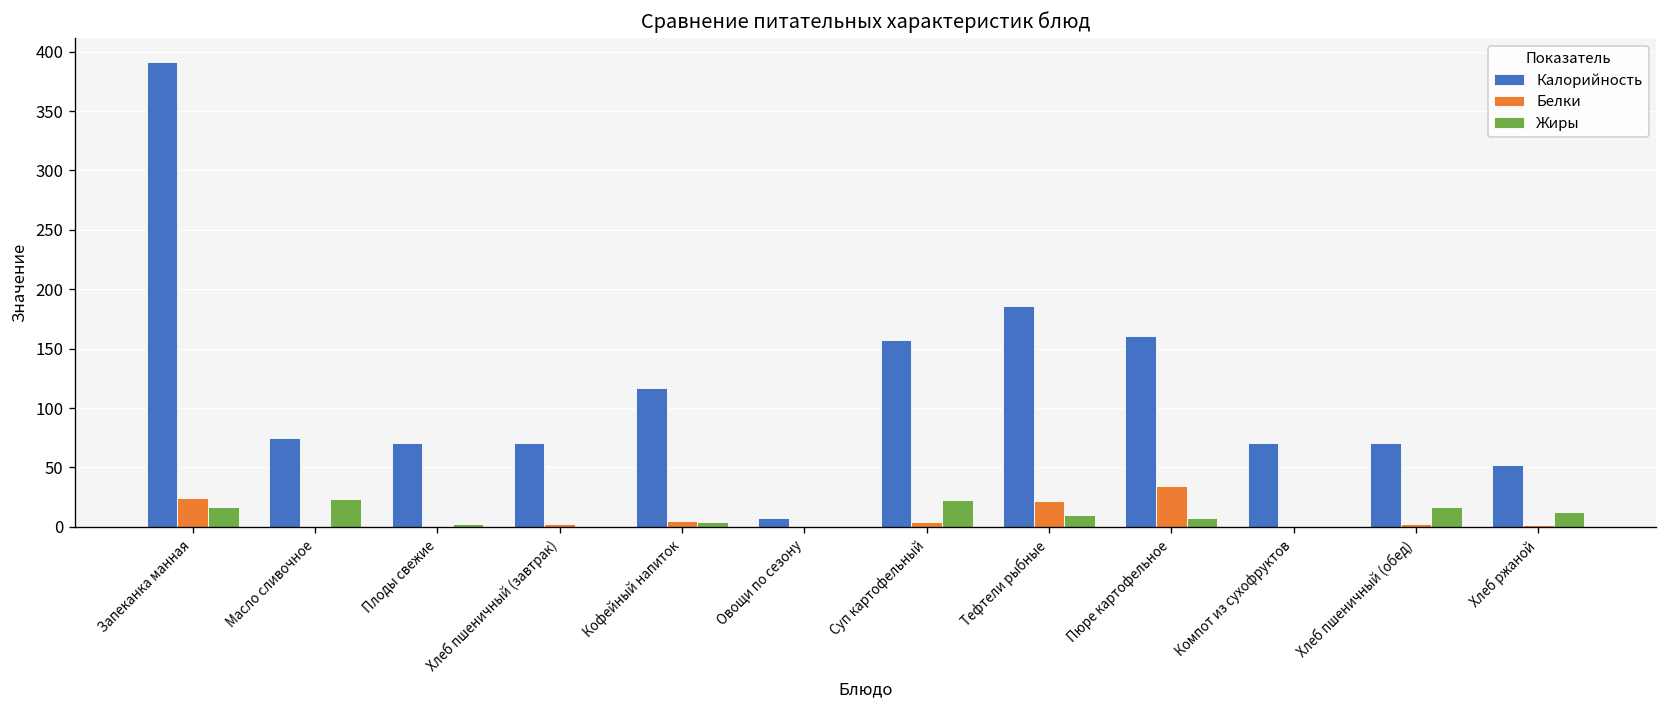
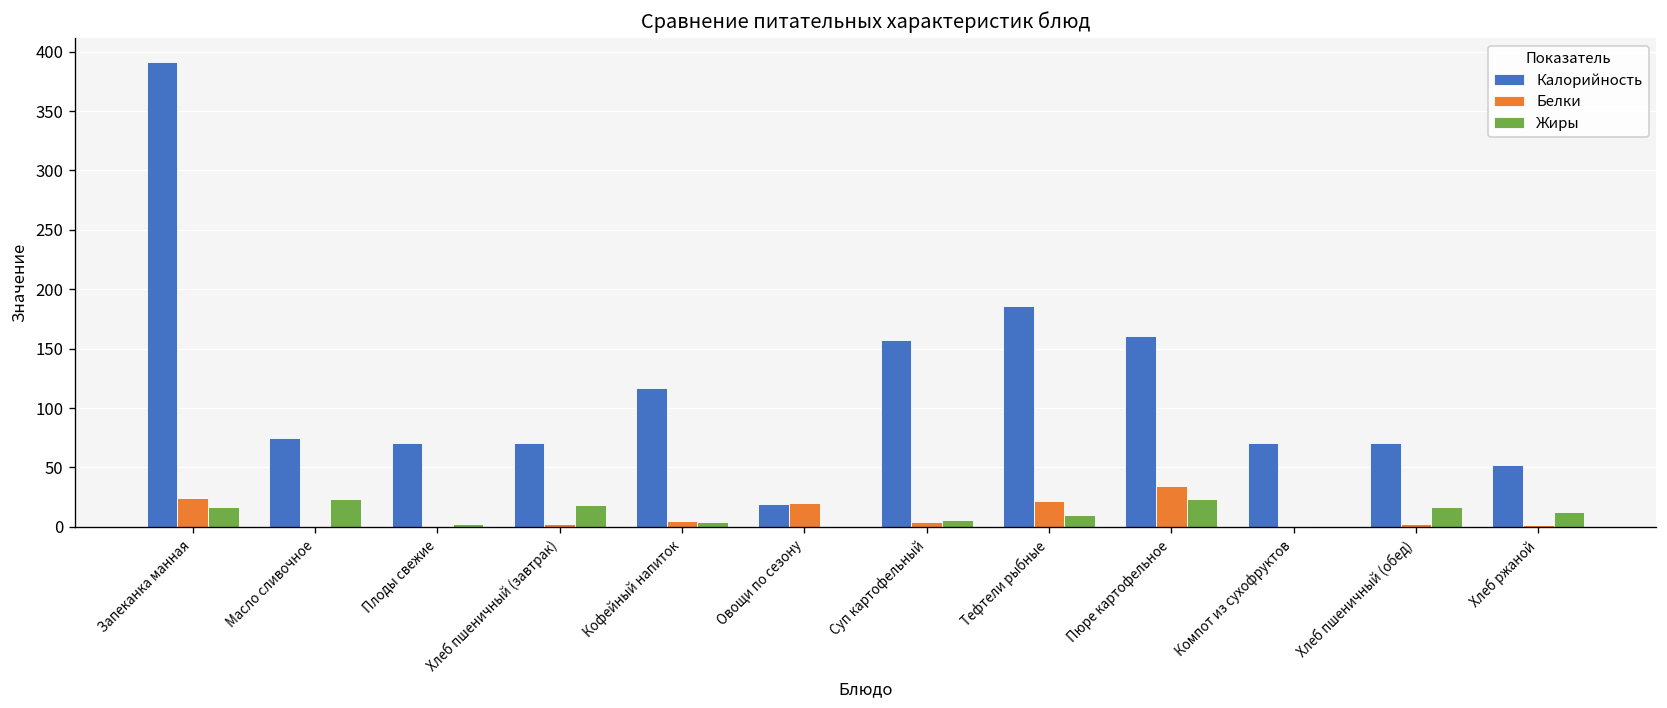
  {
    "Калорийность": {
      "Запеканка манная": 390,
      "Масло сливочное": 70,
      "Плоды свежие": 70,
      "Хлеб пшеничный (завтрак)": 70,
      "Кофейный напиток": 120,
-     "Овощи по сезону": 10,
+     "Овощи по сезону": 20,
      "Суп картофельный": 160,
      "Тефтели рыбные": 190,
      "Пюре картофельное": 160,
      "Компот из сухофруктов": 70,
      "Хлеб пшеничный (обед)": 70,
      "Хлеб ржаной": 50
    },
    "Белки": {
      "Запеканка манная": 20,
      "Кофейный напиток": 0,
-     "Овощи по сезону": 0,
+     "Овощи по сезону": 20,
      "Суп картофельный": 0,
      "Тефтели рыбные": 20,
      "Пюре картофельное": 30
    },
    "Жиры": {
      "Запеканка манная": 20,
      "Масло сливочное": 20,
      "Плоды свежие": 0,
-     "Хлеб пшеничный (завтрак)": 0,
+     "Хлеб пшеничный (завтрак)": 20,
      "Кофейный напиток": 0,
-     "Суп картофельный": 20,
+     "Суп картофельный": 10,
      "Тефтели рыбные": 10,
-     "Пюре картофельное": 10,
+     "Пюре картофельное": 20,
      "Компот из сухофруктов": 0,
      "Хлеб пшеничный (обед)": 20,
      "Хлеб ржаной": 10
    }
  }
